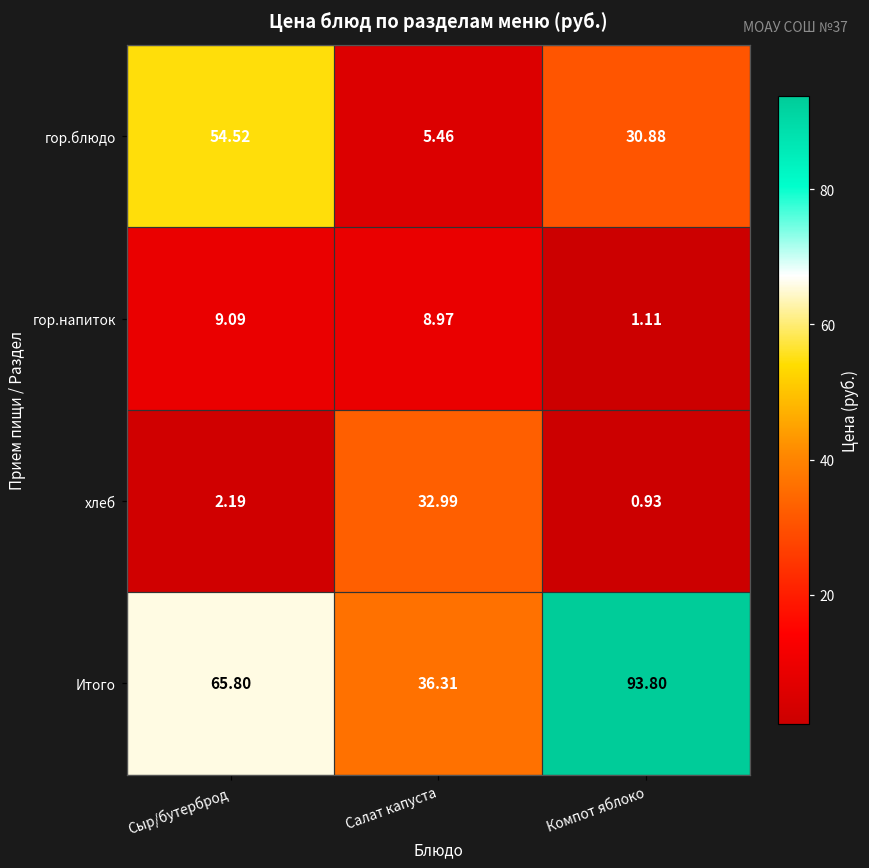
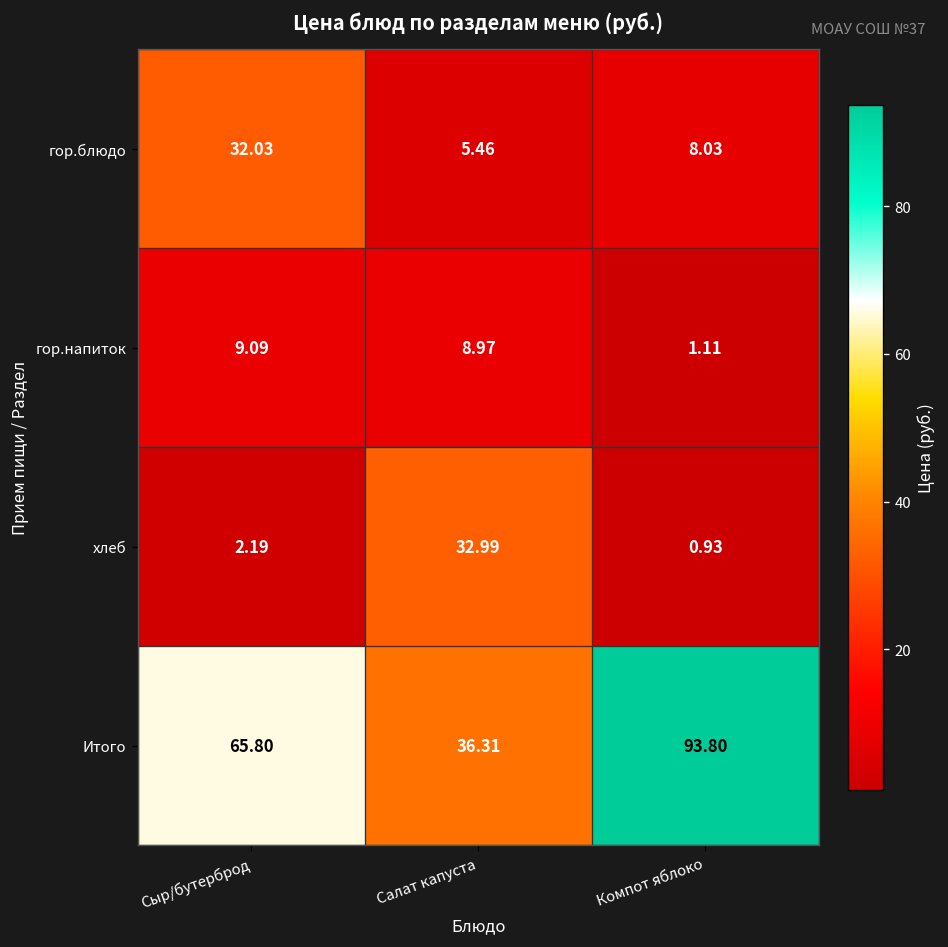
  {
    "гор.блюдо": {
-     "Сыр/бутерброд": 54.52,
+     "Сыр/бутерброд": 32.03,
      "Салат капуста": 5.46,
-     "Компот яблоко": 30.88
+     "Компот яблоко": 8.03
    },
    "гор.напиток": {
      "Сыр/бутерброд": 9.09,
      "Салат капуста": 8.97,
      "Компот яблоко": 1.11
    },
    "хлеб": {
      "Сыр/бутерброд": 2.19,
      "Салат капуста": 32.99,
      "Компот яблоко": 0.93
    },
    "Итого": {
      "Сыр/бутерброд": 65.80,
      "Салат капуста": 36.31,
      "Компот яблоко": 93.80
    }
  }
